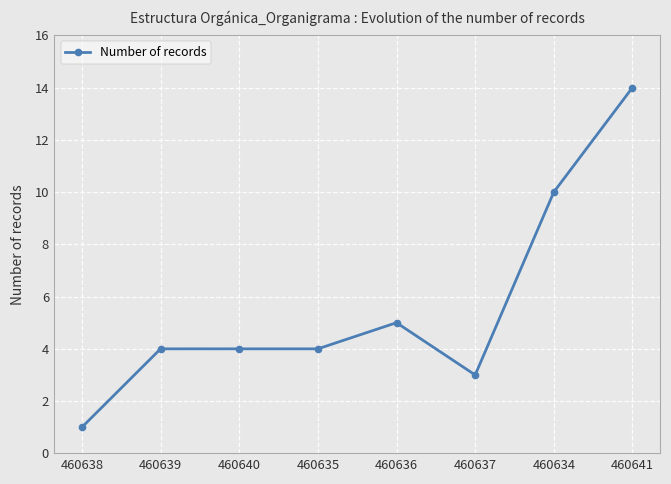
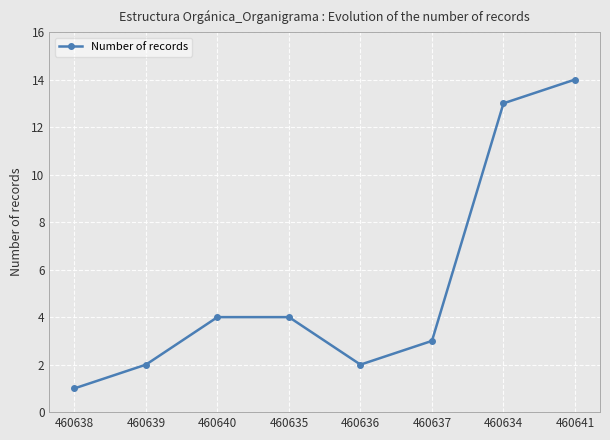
  {
    "460638": 1,
-   "460639": 4,
+   "460639": 2,
    "460640": 4,
    "460635": 4,
-   "460636": 5,
+   "460636": 2,
    "460637": 3,
-   "460634": 10,
+   "460634": 13,
    "460641": 14
  }
